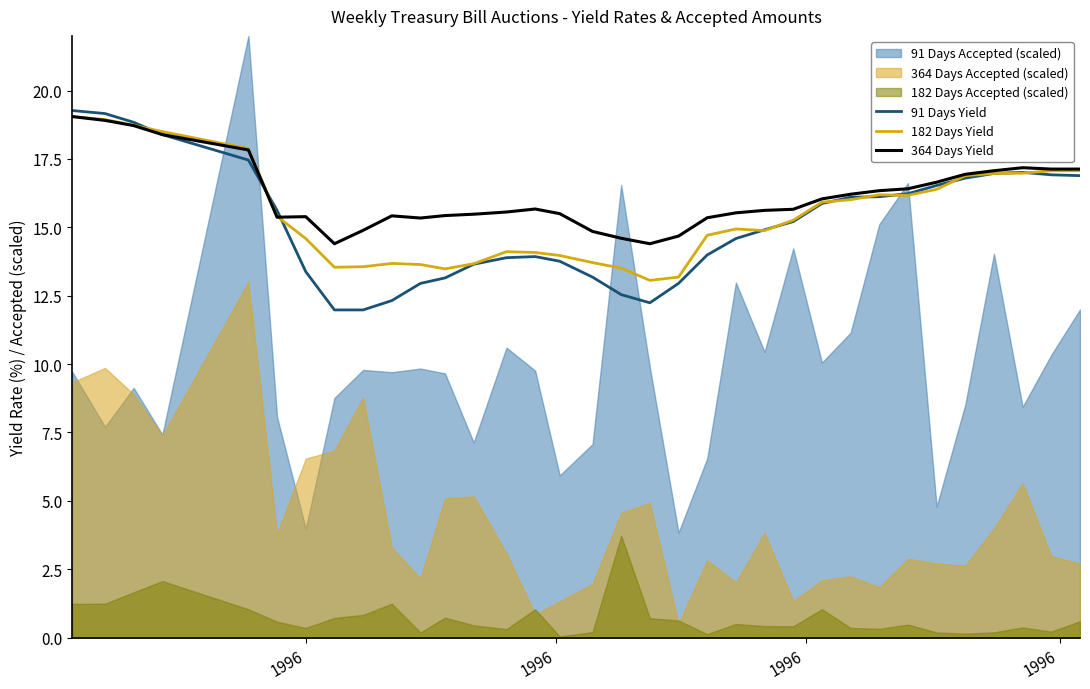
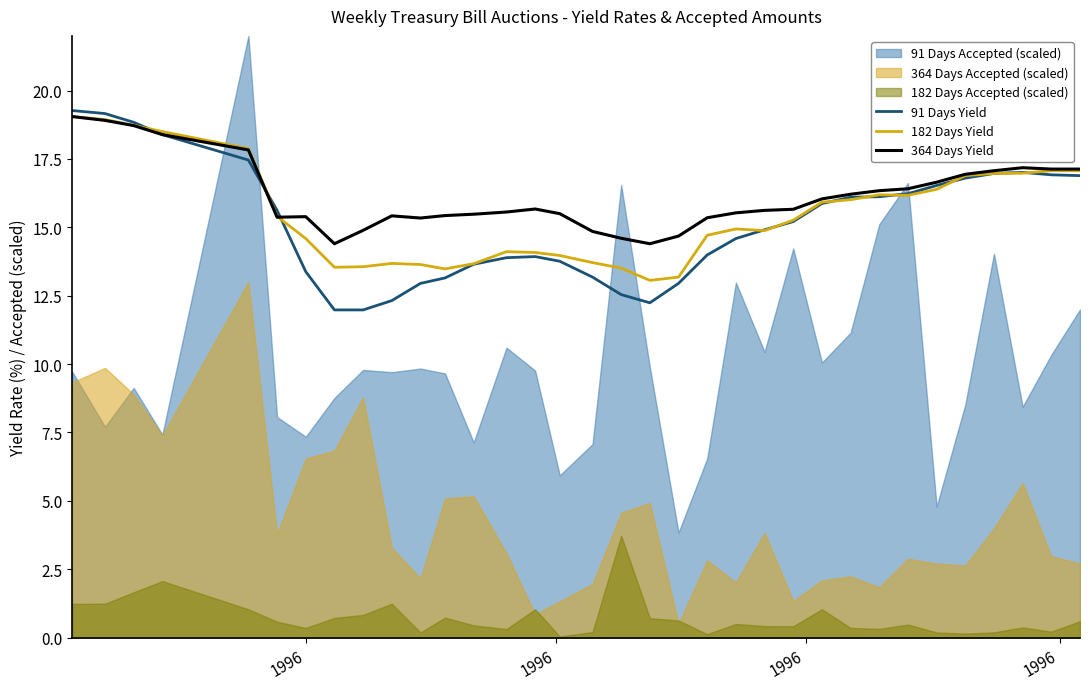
  {
    "91 Days Accepted (scaled)": {
-     "1996": 4.0
+     "1996": 7.3
    },
    "91 Days Yield": {
      "1996": 13.4
    },
    "364 Days Yield": {
      "1996": 15.4
    },
    "182 Days Accepted (scaled)": {
      "1996": 0.4
    }
  }
